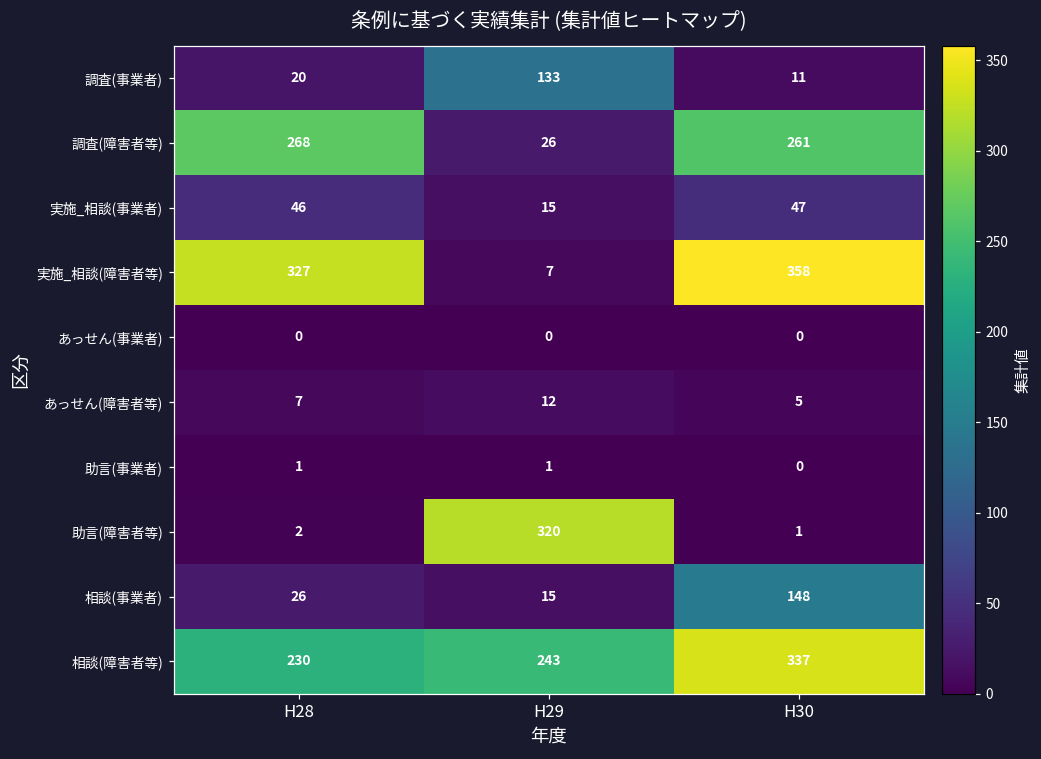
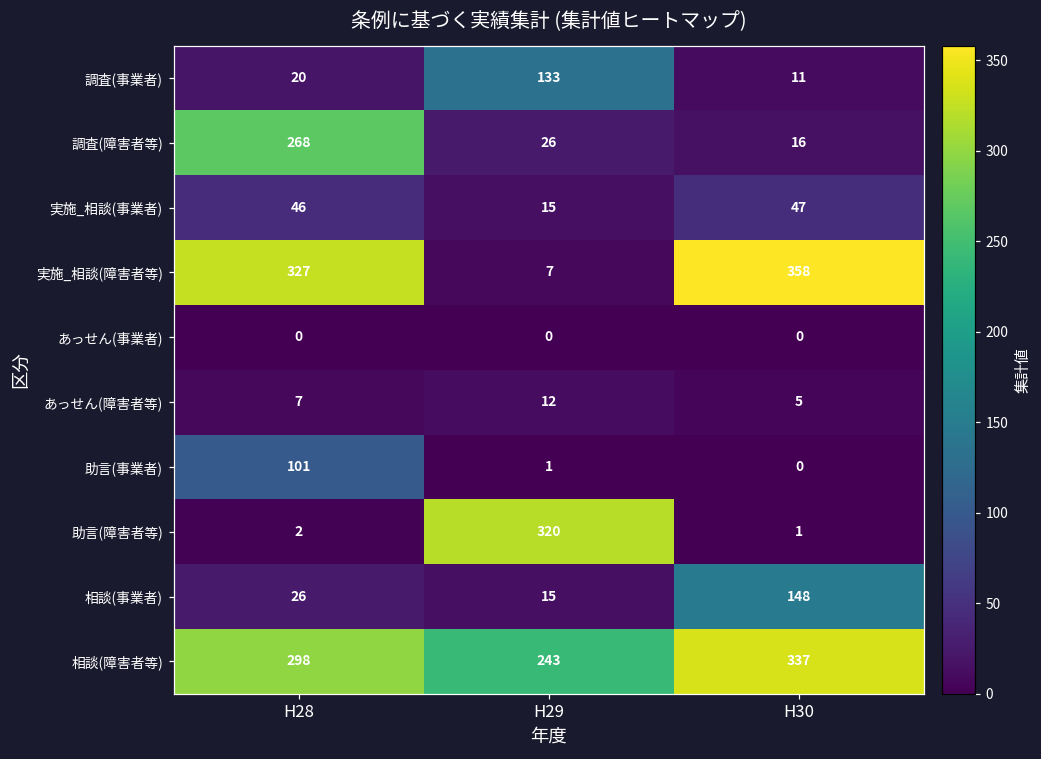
  {
    "調査(事業者)": {
      "H28": 20,
      "H29": 133,
      "H30": 11
    },
    "調査(障害者等)": {
      "H28": 268,
      "H29": 26,
-     "H30": 261
+     "H30": 16
    },
    "実施_相談(事業者)": {
      "H28": 46,
      "H29": 15,
      "H30": 47
    },
    "実施_相談(障害者等)": {
      "H28": 327,
      "H29": 7,
      "H30": 358
    },
    "あっせん(事業者)": {
      "H28": 0,
      "H29": 0,
      "H30": 0
    },
    "あっせん(障害者等)": {
      "H28": 7,
      "H29": 12,
      "H30": 5
    },
    "助言(事業者)": {
-     "H28": 1,
+     "H28": 101,
      "H29": 1,
      "H30": 0
    },
    "助言(障害者等)": {
      "H28": 2,
      "H29": 320,
      "H30": 1
    },
    "相談(事業者)": {
      "H28": 26,
      "H29": 15,
      "H30": 148
    },
    "相談(障害者等)": {
-     "H28": 230,
+     "H28": 298,
      "H29": 243,
      "H30": 337
    }
  }
